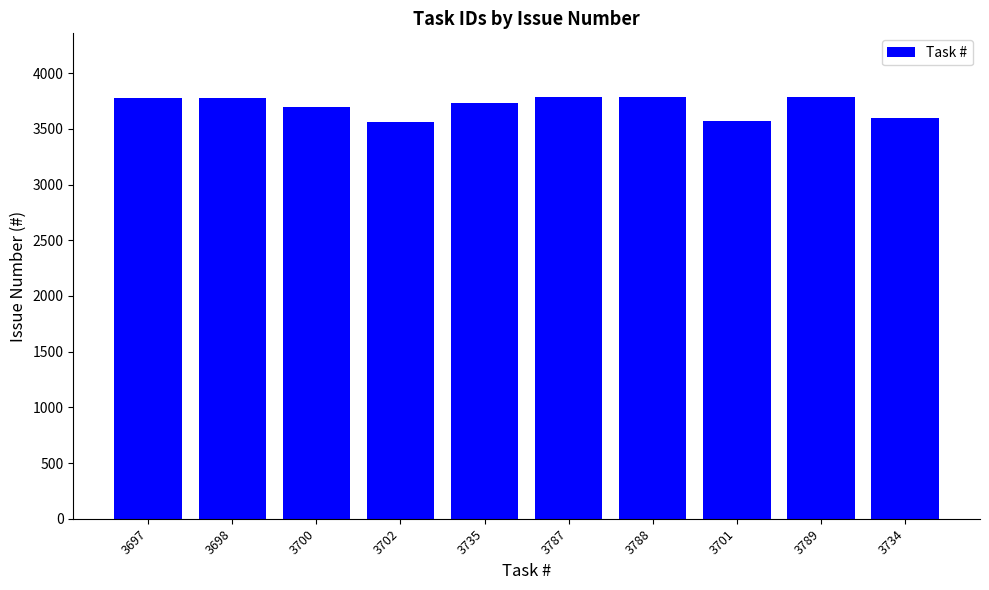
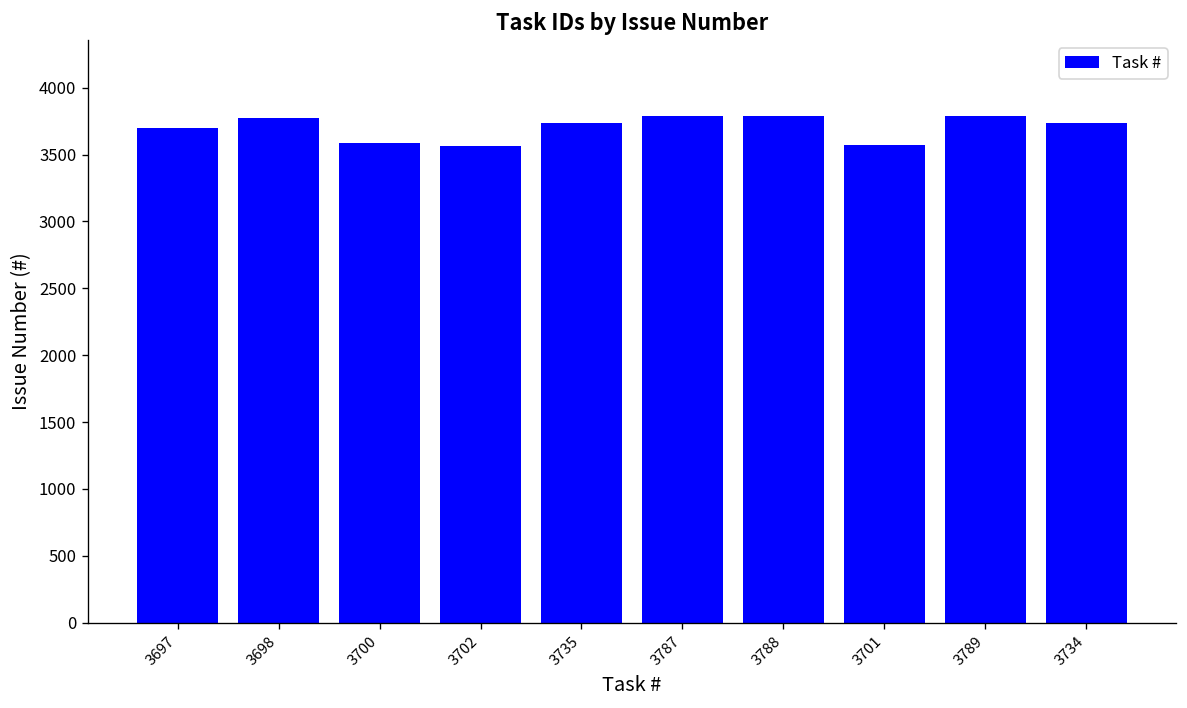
  {
-   "3697": 3780,
+   "3697": 3700,
    "3698": 3780,
-   "3700": 3700,
+   "3700": 3590,
    "3702": 3560,
    "3735": 3740,
    "3787": 3790,
    "3788": 3790,
    "3701": 3570,
    "3789": 3790,
-   "3734": 3600
+   "3734": 3730
  }
